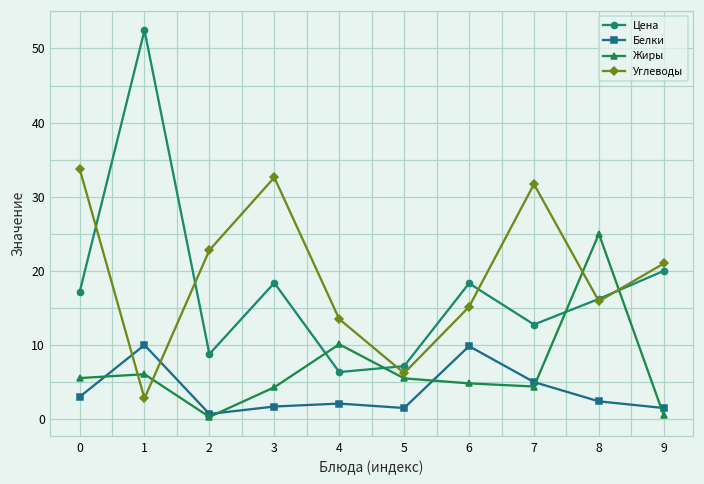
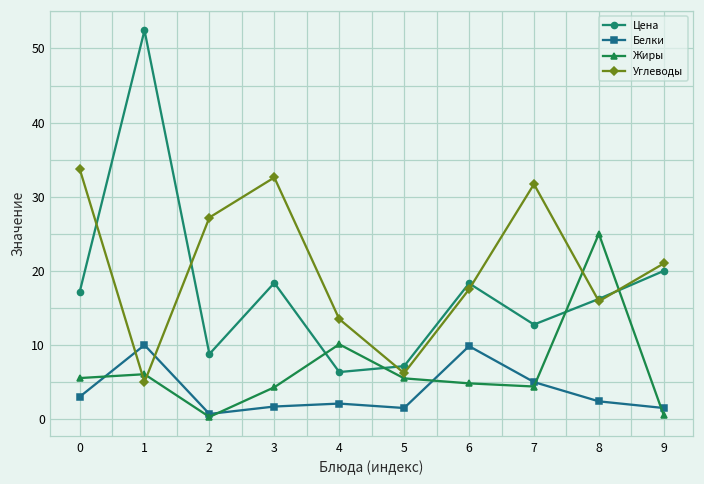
  {
    "Углеводы": {
      "0": 34,
-     "1": 3,
-     "2": 23,
+     "1": 5,
+     "2": 27,
      "3": 33,
      "4": 14,
      "5": 6,
-     "6": 15,
+     "6": 18,
      "7": 32,
      "9": 21
    }
  }
